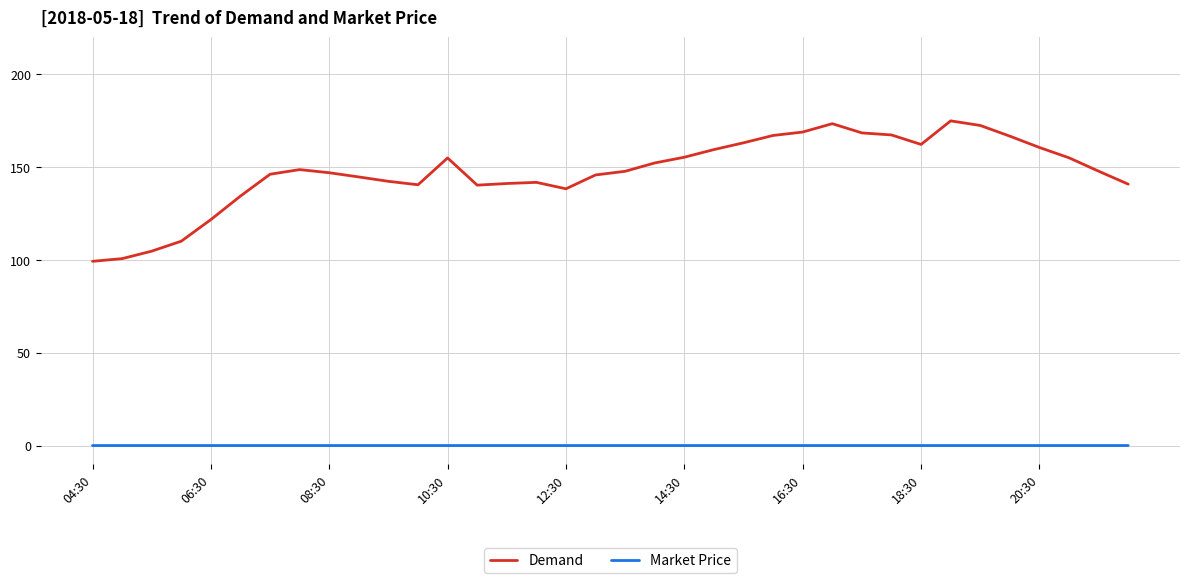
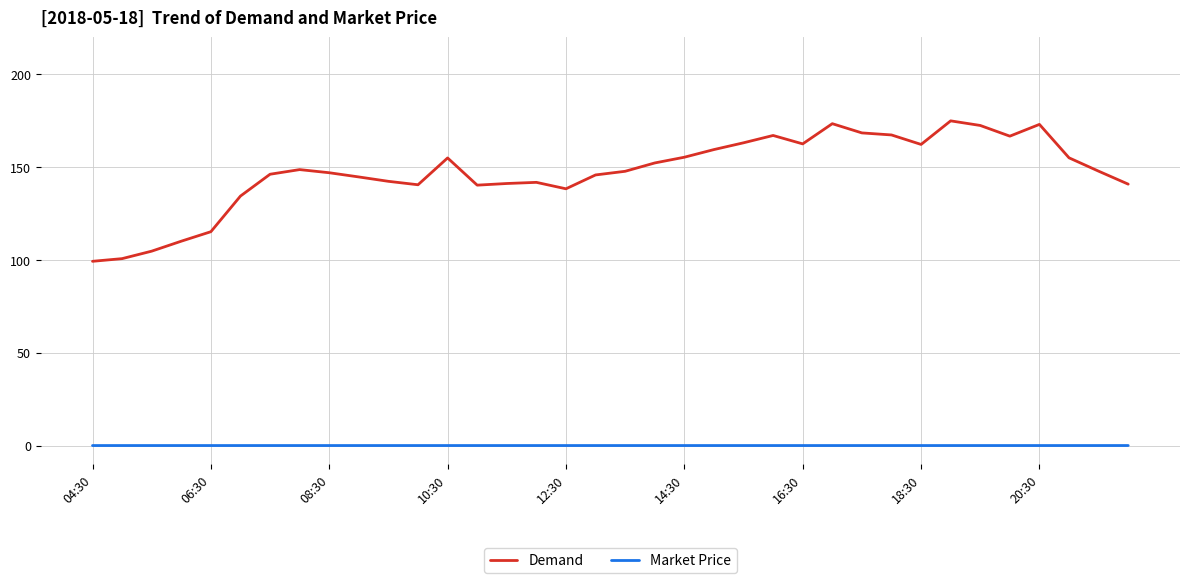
  {
    "Demand": {
      "04:30": 99,
-     "06:30": 122,
+     "06:30": 115,
      "08:30": 147,
      "10:30": 155,
      "12:30": 138,
      "14:30": 155,
-     "16:30": 169,
+     "16:30": 163,
      "18:30": 162,
-     "20:30": 161
+     "20:30": 173
    },
    "Market Price": {
      "04:30": 0,
      "06:30": 0,
      "08:30": 0,
      "10:30": 0,
      "12:30": 0,
      "14:30": 0,
      "16:30": 0,
      "18:30": 0,
      "20:30": 0
    }
  }
